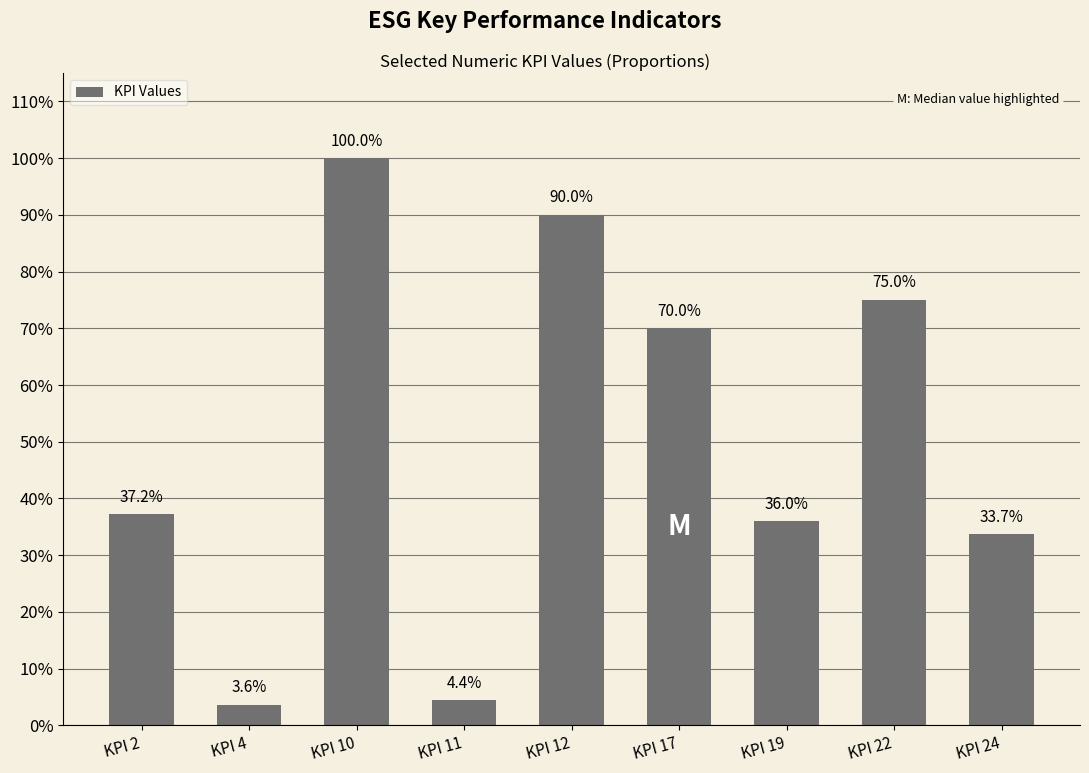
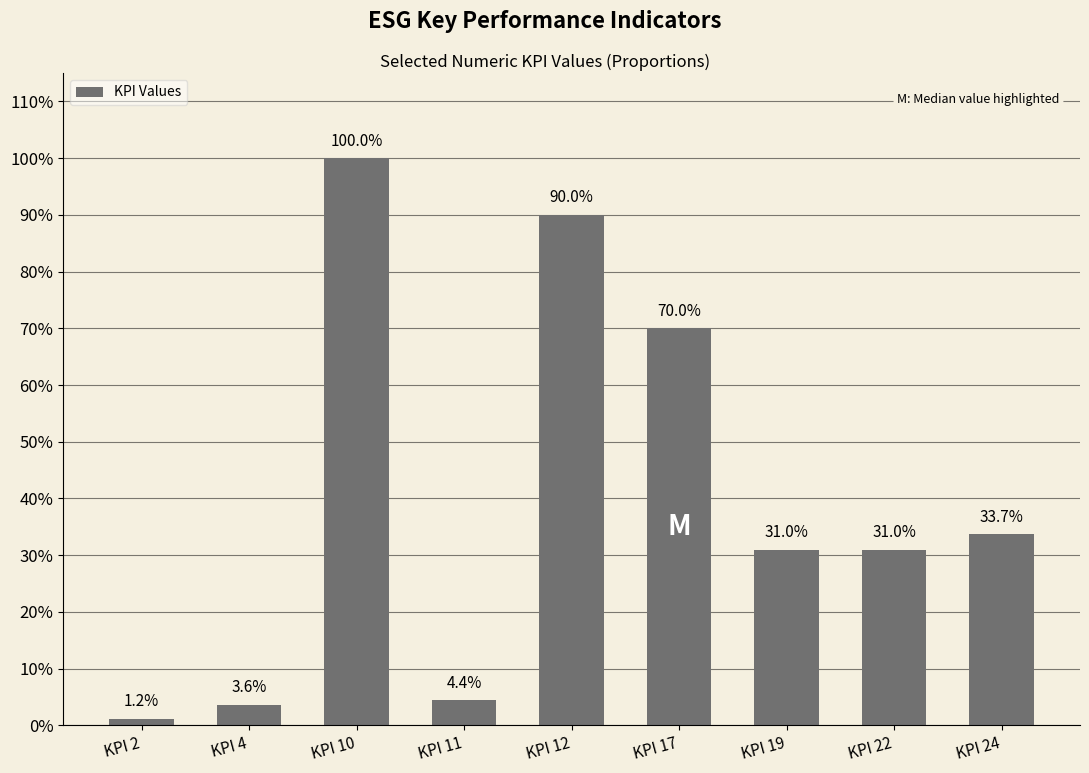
  {
-   "KPI 2": "37.2%",
+   "KPI 2": "1.2%",
    "KPI 4": "3.6%",
    "KPI 10": "100.0%",
    "KPI 11": "4.4%",
    "KPI 12": "90.0%",
    "KPI 17": "70.0%",
-   "KPI 19": "36.0%",
-   "KPI 22": "75.0%",
+   "KPI 19": "31.0%",
+   "KPI 22": "31.0%",
    "KPI 24": "33.7%"
  }
